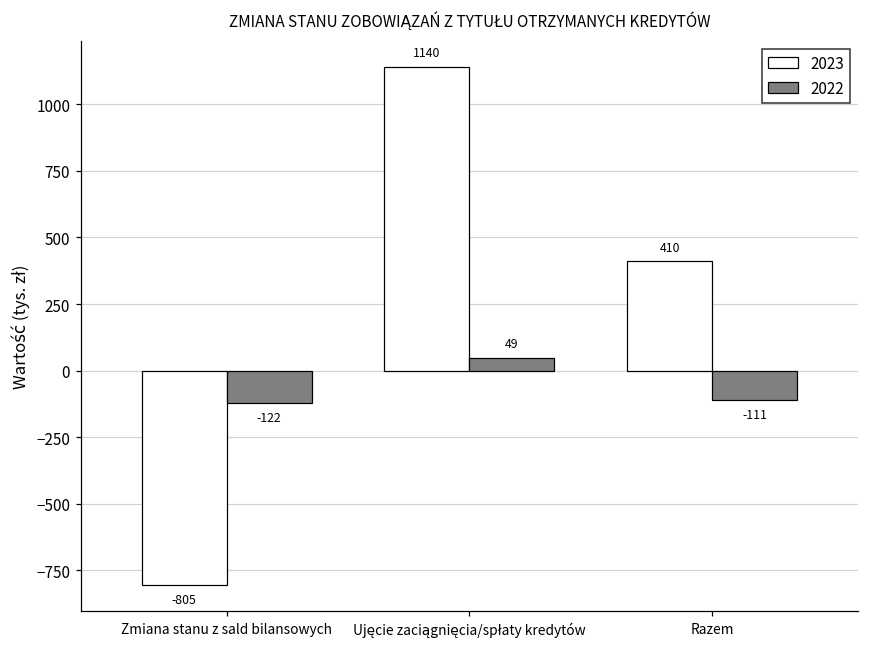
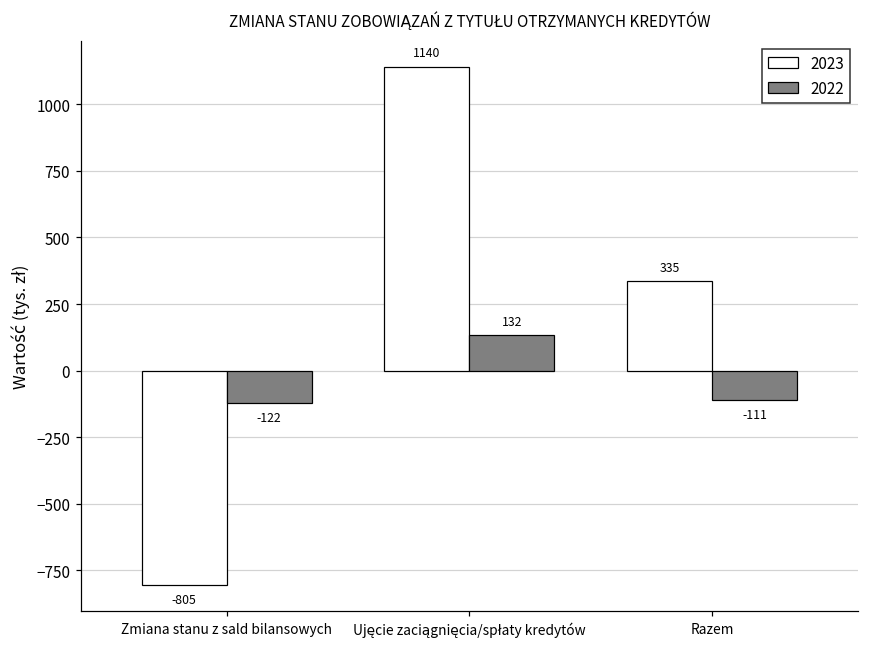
  {
    "2023": {
      "Zmiana stanu z sald bilansowych": -805,
      "Ujęcie zaciągnięcia/spłaty kredytów": 1140,
-     "Razem": 410
+     "Razem": 335
    },
    "2022": {
      "Zmiana stanu z sald bilansowych": -122,
-     "Ujęcie zaciągnięcia/spłaty kredytów": 49,
+     "Ujęcie zaciągnięcia/spłaty kredytów": 132,
      "Razem": -111
    }
  }
